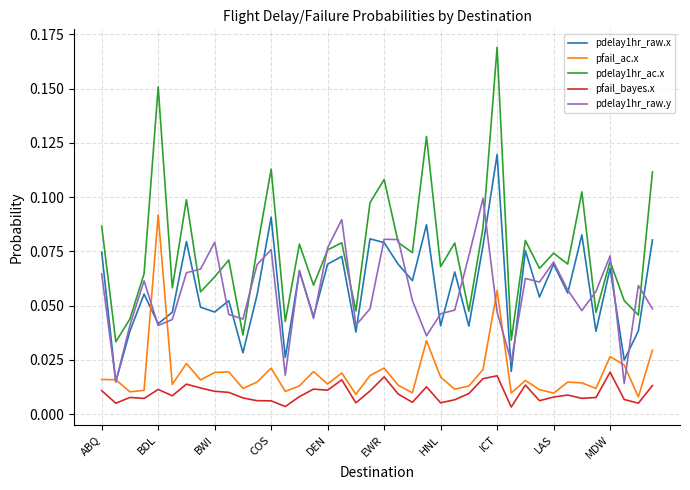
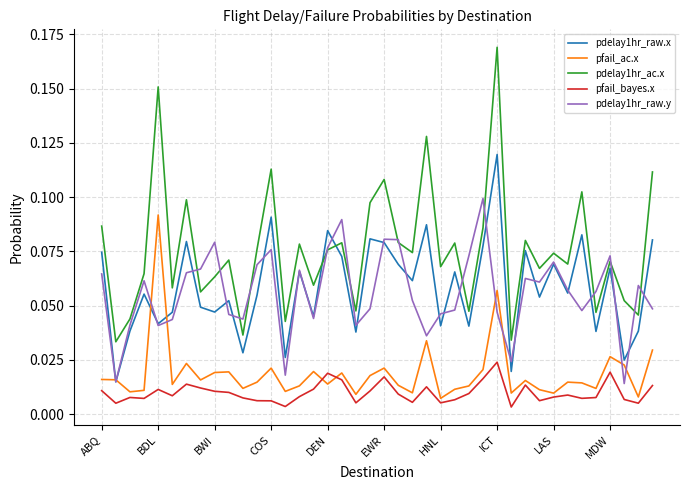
  {
    "pdelay1hr_raw.x": {
      "ABQ": 0.075,
      "BWI": 0.047,
      "COS": 0.091,
-     "DEN": 0.069,
+     "DEN": 0.085,
      "EWR": 0.079,
      "HNL": 0.041,
      "ICT": 0.120,
      "MDW": 0.067
    },
    "pfail_ac.x": {
      "ABQ": 0.016,
      "BDL": 0.092,
      "BWI": 0.019,
      "COS": 0.021,
      "DEN": 0.014,
      "EWR": 0.021,
-     "HNL": 0.017,
+     "HNL": 0.007,
      "ICT": 0.057,
      "LAS": 0.010,
      "MDW": 0.026
    },
    "pdelay1hr_ac.x": {
      "ABQ": 0.087,
      "BDL": 0.151,
      "BWI": 0.063,
      "COS": 0.113,
      "EWR": 0.108,
      "HNL": 0.068,
      "ICT": 0.169,
      "LAS": 0.074,
      "MDW": 0.070
    },
    "pfail_bayes.x": {
      "ABQ": 0.011,
      "BDL": 0.011,
      "BWI": 0.011,
      "COS": 0.006,
-     "DEN": 0.011,
+     "DEN": 0.019,
      "EWR": 0.017,
      "HNL": 0.005,
-     "ICT": 0.018,
+     "ICT": 0.024,
      "LAS": 0.008,
      "MDW": 0.019
    },
    "pdelay1hr_raw.y": {
      "ABQ": 0.065,
      "BWI": 0.079,
      "COS": 0.076,
      "EWR": 0.081,
      "HNL": 0.046,
      "ICT": 0.047,
      "MDW": 0.073
    }
  }
